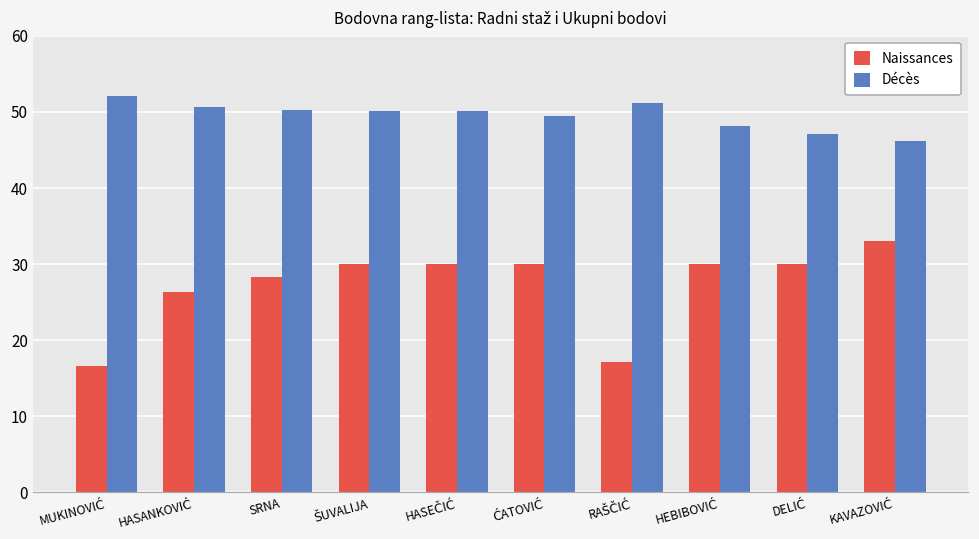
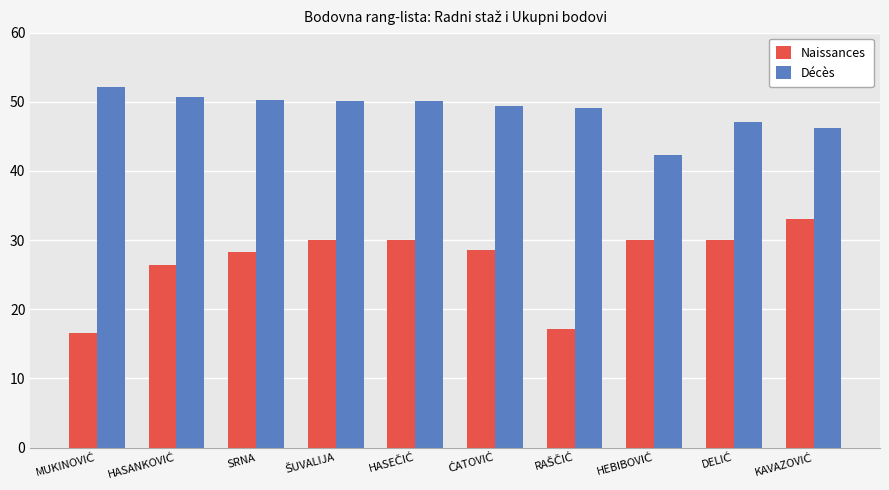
  {
    "Naissances": {
      "MUKINOVIĆ": 17,
      "HASANKOVIĆ": 26,
      "SRNA": 28,
      "ŠUVALIJA": 30,
      "HASEČIĆ": 30,
-     "ĆATOVIĆ": 30,
+     "ĆATOVIĆ": 29,
      "RAŠČIĆ": 17,
      "HEBIBOVIĆ": 30,
      "DELIĆ": 30,
      "KAVAZOVIĆ": 33
    },
    "Décès": {
      "MUKINOVIĆ": 52,
      "HASANKOVIĆ": 51,
      "SRNA": 50,
      "ŠUVALIJA": 50,
      "HASEČIĆ": 50,
      "ĆATOVIĆ": 49,
-     "RAŠČIĆ": 51,
-     "HEBIBOVIĆ": 48,
+     "RAŠČIĆ": 49,
+     "HEBIBOVIĆ": 42,
      "DELIĆ": 47,
      "KAVAZOVIĆ": 46
    }
  }
